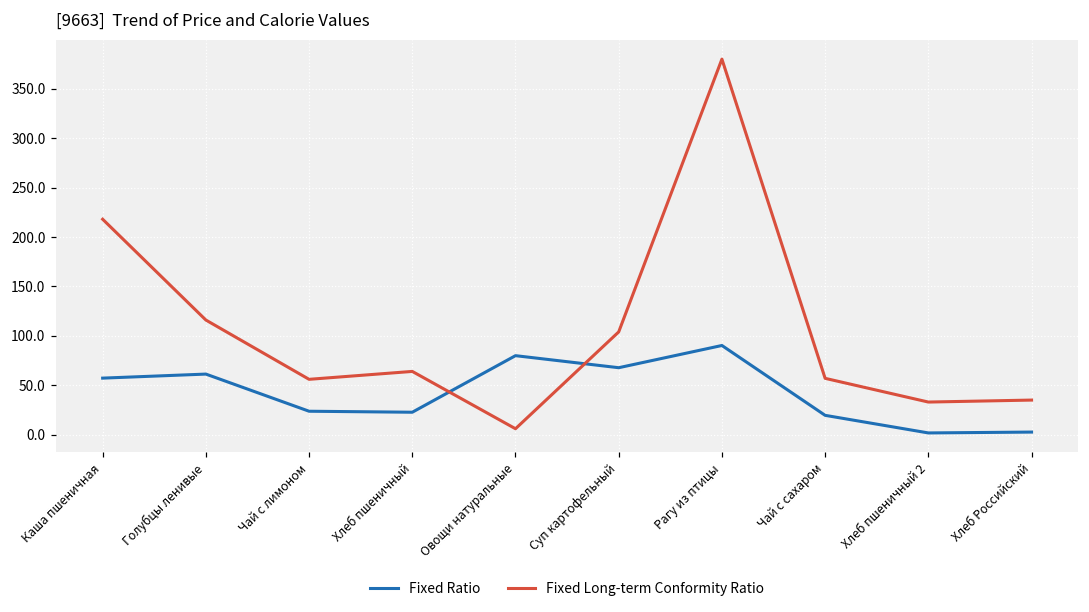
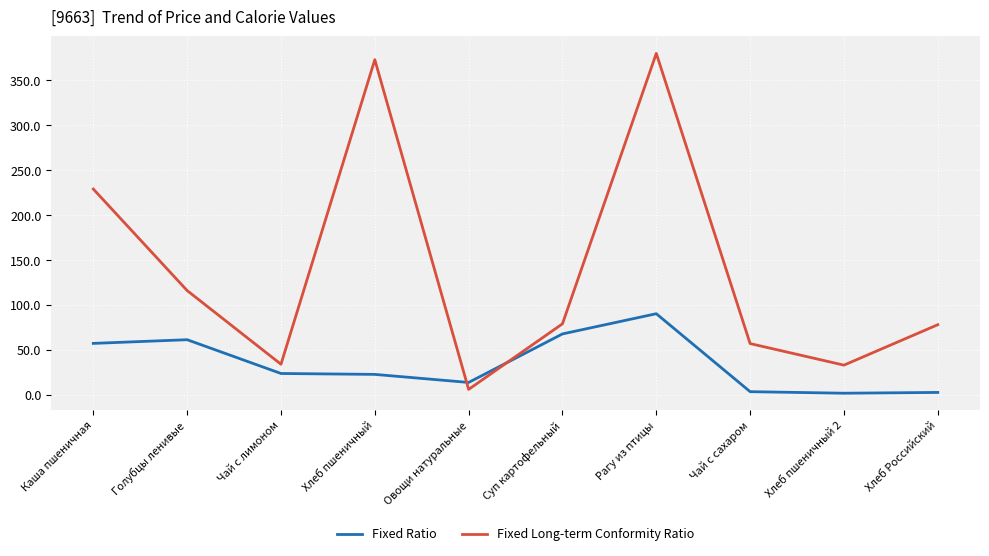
  {
    "Fixed Ratio": {
      "Каша пшеничная": 60,
      "Голубцы ленивые": 60,
      "Чай с лимоном": 20,
      "Хлеб пшеничный": 20,
-     "Овощи натуральные": 80,
+     "Овощи натуральные": 10,
      "Суп картофельный": 70,
      "Рагу из птицы": 90,
-     "Чай с сахаром": 20,
+     "Чай с сахаром": 0,
      "Хлеб пшеничный 2": 0,
      "Хлеб Российский": 0
    },
    "Fixed Long-term Conformity Ratio": {
-     "Каша пшеничная": 220,
+     "Каша пшеничная": 230,
      "Голубцы ленивые": 120,
-     "Чай с лимоном": 60,
-     "Хлеб пшеничный": 60,
+     "Чай с лимоном": 30,
+     "Хлеб пшеничный": 370,
      "Овощи натуральные": 10,
-     "Суп картофельный": 100,
+     "Суп картофельный": 80,
      "Рагу из птицы": 380,
      "Чай с сахаром": 60,
      "Хлеб пшеничный 2": 30,
-     "Хлеб Российский": 40
+     "Хлеб Российский": 80
    }
  }
